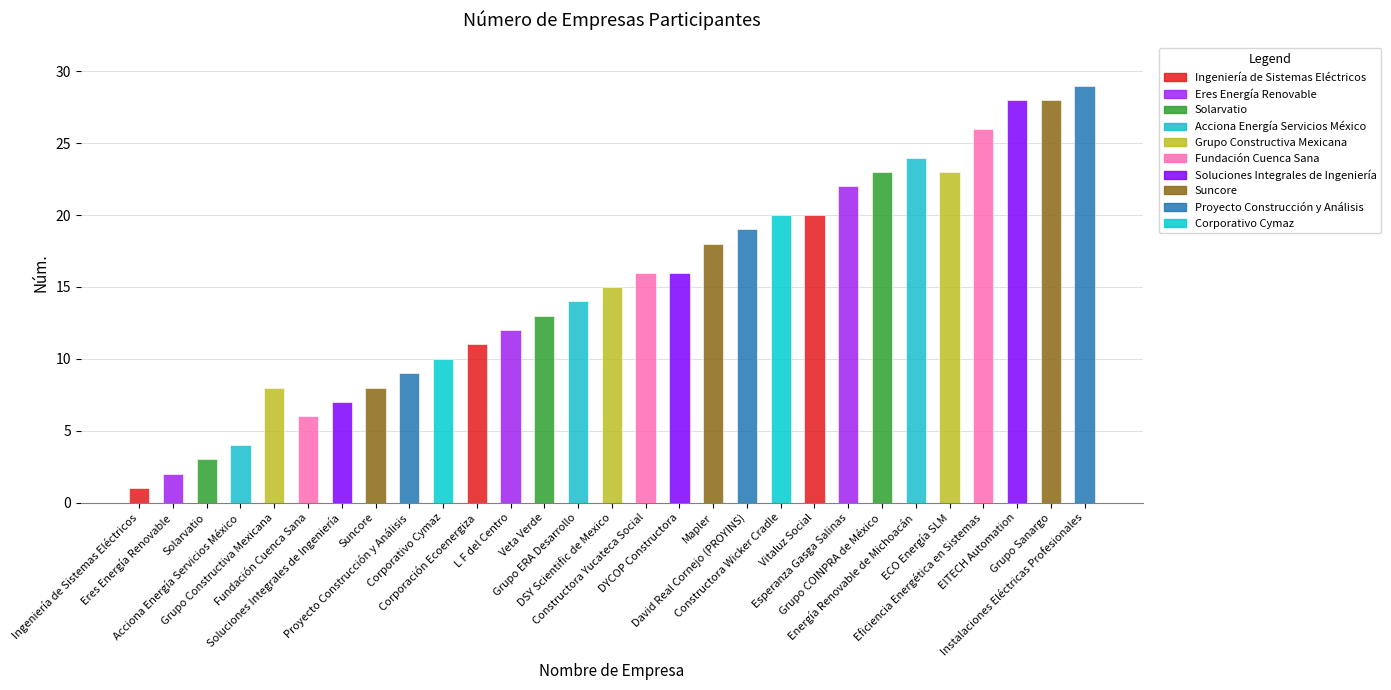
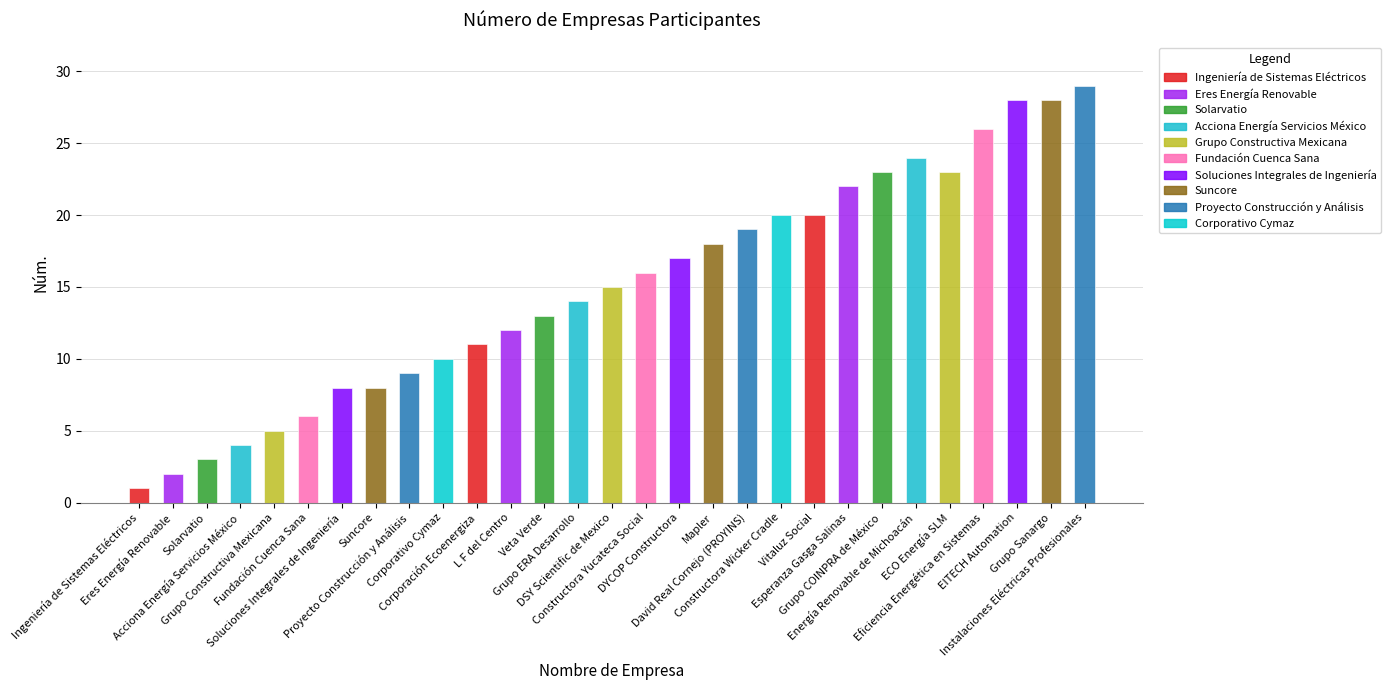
  {
    "Ingeniería de Sistemas Eléctricos": 1,
    "Eres Energía Renovable": 2,
    "Solarvatio": 3,
    "Acciona Energía Servicios México": 4,
-   "Grupo Constructiva Mexicana": 8,
+   "Grupo Constructiva Mexicana": 5,
    "Fundación Cuenca Sana": 6,
-   "Soluciones Integrales de Ingeniería": 7,
+   "Soluciones Integrales de Ingeniería": 8,
    "Suncore": 8,
    "Proyecto Construcción y Análisis": 9,
    "Corporativo Cymaz": 10,
    "Corporación Ecoenergiza": 11,
    "L F del Centro": 12,
    "Veta Verde": 13,
    "Grupo ERA Desarrollo": 14,
    "DSY Scientific de Mexico": 15,
    "Constructora Yucateca Social": 16,
-   "DYCOP Constructora": 16,
+   "DYCOP Constructora": 17,
    "Mapler": 18,
    "David Real Cornejo (PROYINS)": 19,
    "Constructora Wicker Cradle": 20,
    "Vitaluz Social": 20,
    "Esperanza Gasga Salinas": 22,
    "Grupo COINPRA de México": 23,
    "Energía Renovable de Michoacán": 24,
    "ECO Energía SLM": 23,
    "Eficiencia Energética en Sistemas": 26,
    "EITECH Automation": 28,
    "Grupo Sanargo": 28,
    "Instalaciones Eléctricas Profesionales": 29
  }
